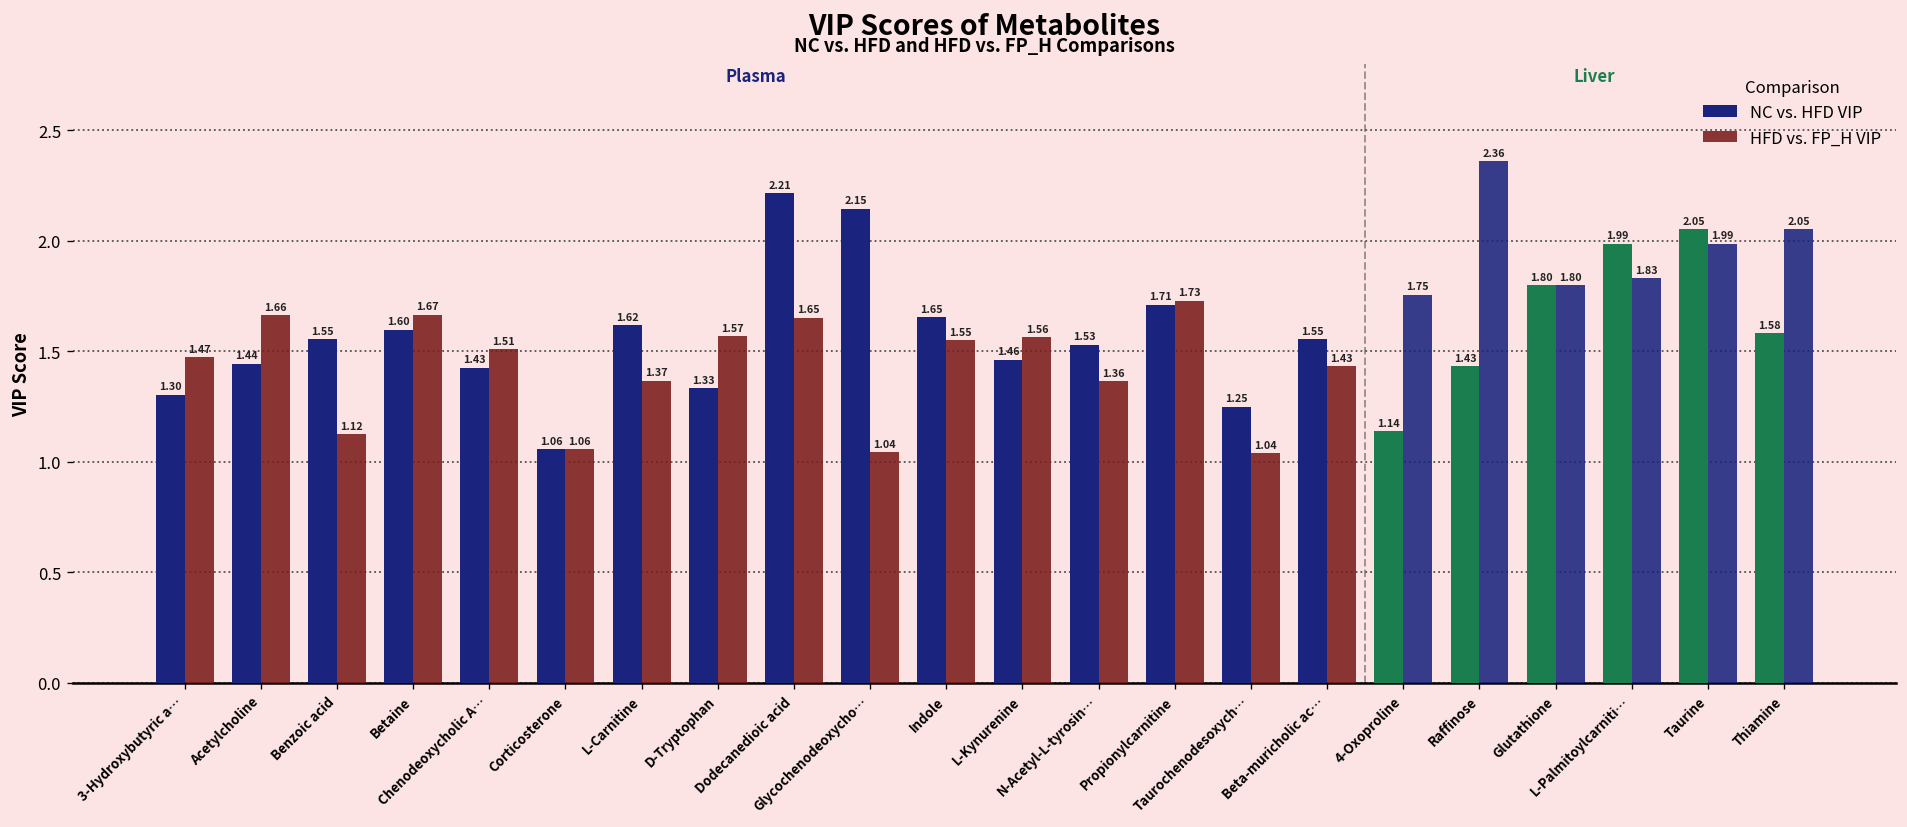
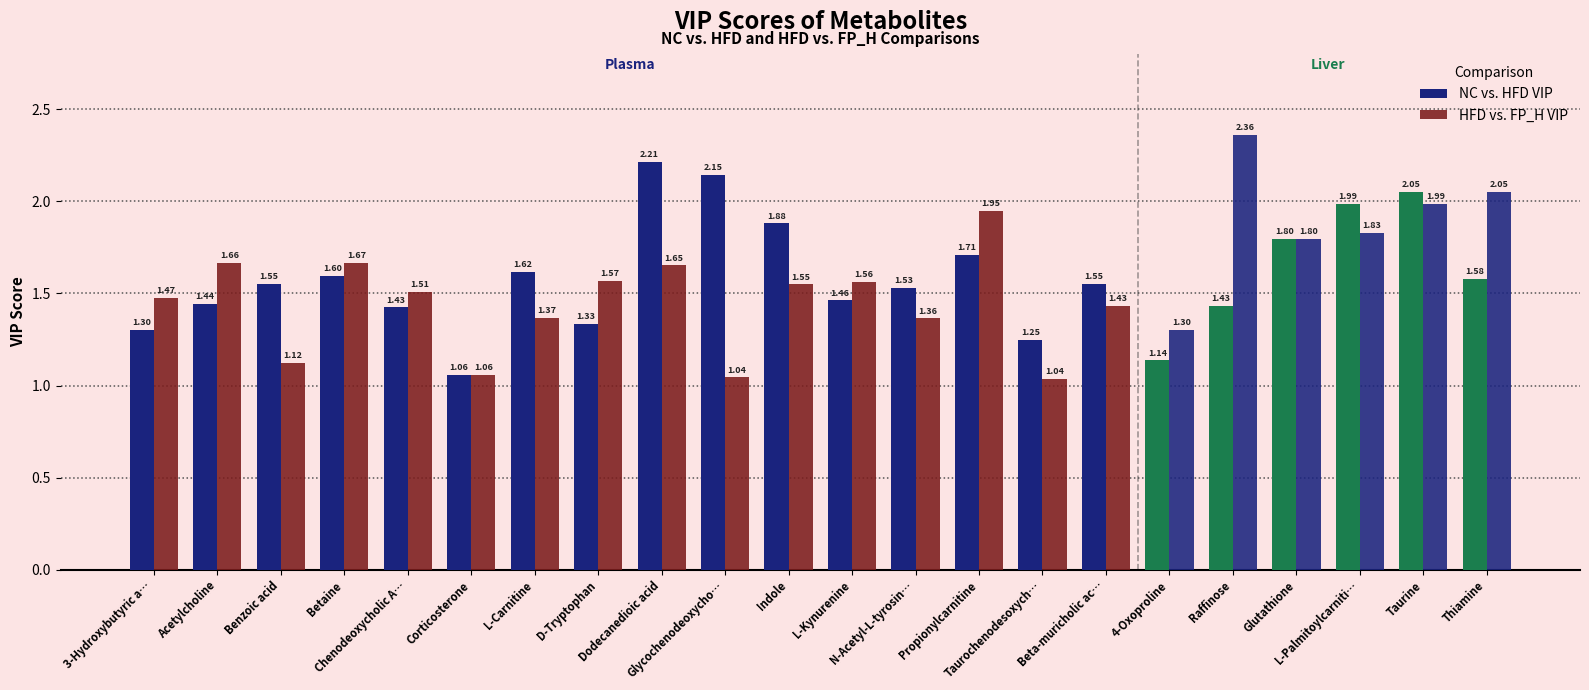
  {
    "NC vs. HFD VIP": {
      "3-Hydroxybutyric a…": 1.30,
      "Acetylcholine": 1.44,
      "Benzoic acid": 1.55,
      "Betaine": 1.60,
      "Chenodeoxycholic A…": 1.43,
      "Corticosterone": 1.06,
      "L-Carnitine": 1.62,
      "D-Tryptophan": 1.33,
      "Dodecanedioic acid": 2.21,
      "Glycochenodeoxycho…": 2.15,
-     "Indole": 1.65,
+     "Indole": 1.88,
      "L-Kynurenine": 1.46,
      "N-Acetyl-L-tyrosin…": 1.53,
      "Propionylcarnitine": 1.71,
      "Taurochenodesoxych…": 1.25,
      "Beta-muricholic ac…": 1.55,
      "4-Oxoproline": 1.14,
      "Raffinose": 1.43,
      "Glutathione": 1.80,
      "L-Palmitoylcarniti…": 1.99,
      "Taurine": 2.05,
      "Thiamine": 1.58
    },
    "HFD vs. FP_H VIP": {
      "3-Hydroxybutyric a…": 1.47,
      "Acetylcholine": 1.66,
      "Benzoic acid": 1.12,
      "Betaine": 1.67,
      "Chenodeoxycholic A…": 1.51,
      "Corticosterone": 1.06,
      "L-Carnitine": 1.37,
      "D-Tryptophan": 1.57,
      "Dodecanedioic acid": 1.65,
      "Glycochenodeoxycho…": 1.04,
      "Indole": 1.55,
      "L-Kynurenine": 1.56,
      "N-Acetyl-L-tyrosin…": 1.36,
-     "Propionylcarnitine": 1.73,
+     "Propionylcarnitine": 1.95,
      "Taurochenodesoxych…": 1.04,
      "Beta-muricholic ac…": 1.43,
-     "4-Oxoproline": 1.75,
+     "4-Oxoproline": 1.30,
      "Raffinose": 2.36,
      "Glutathione": 1.80,
      "L-Palmitoylcarniti…": 1.83,
      "Taurine": 1.99,
      "Thiamine": 2.05
    }
  }
